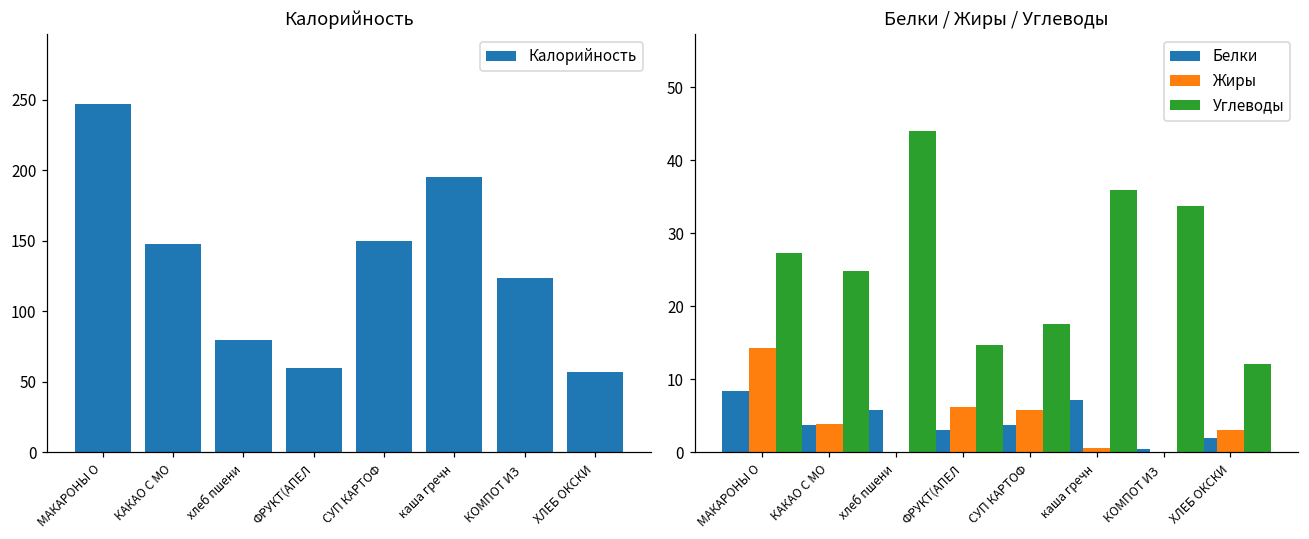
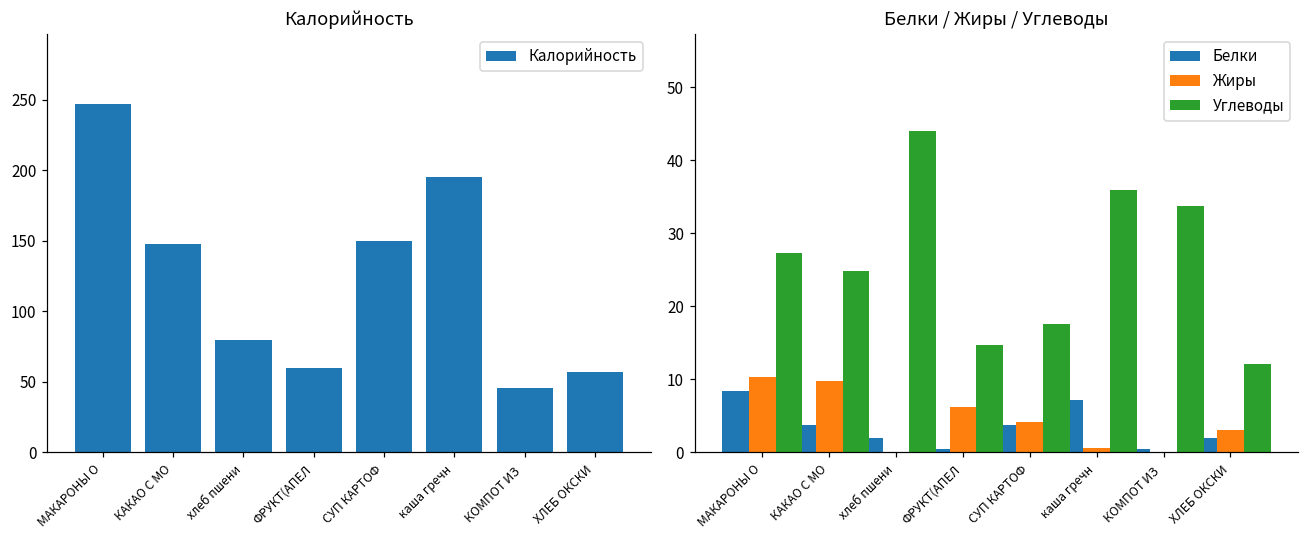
  {
    "Калорийность": {
      "МАКАРОНЫ О": 247,
      "КАКАО С МО": 148,
      "хлеб пшени": 80,
      "ФРУКТ(АПЕЛ": 60,
      "СУП КАРТОФ": 150,
      "каша гречн": 195,
-     "КОМПОТ ИЗ": 124,
+     "КОМПОТ ИЗ": 46,
      "ХЛЕБ ОКСКИ": 57
    },
    "Белки / Жиры / Углеводы": {
      "Белки": {
        "МАКАРОНЫ О": 8,
        "КАКАО С МО": 4,
-       "хлеб пшени": 6,
-       "ФРУКТ(АПЕЛ": 3,
+       "хлеб пшени": 2,
+       "ФРУКТ(АПЕЛ": 1,
        "СУП КАРТОФ": 4,
        "каша гречн": 7,
        "КОМПОТ ИЗ": 1,
        "ХЛЕБ ОКСКИ": 2
      },
      "Жиры": {
-       "МАКАРОНЫ О": 14,
-       "КАКАО С МО": 4,
+       "МАКАРОНЫ О": 10,
+       "КАКАО С МО": 10,
        "хлеб пшени": 0,
        "ФРУКТ(АПЕЛ": 6,
-       "СУП КАРТОФ": 6,
+       "СУП КАРТОФ": 4,
        "каша гречн": 1,
        "КОМПОТ ИЗ": 0,
        "ХЛЕБ ОКСКИ": 3
      },
      "Углеводы": {
        "МАКАРОНЫ О": 27,
        "КАКАО С МО": 25,
        "хлеб пшени": 44,
        "ФРУКТ(АПЕЛ": 15,
        "СУП КАРТОФ": 18,
        "каша гречн": 36,
        "КОМПОТ ИЗ": 34,
        "ХЛЕБ ОКСКИ": 12
      }
    }
  }
